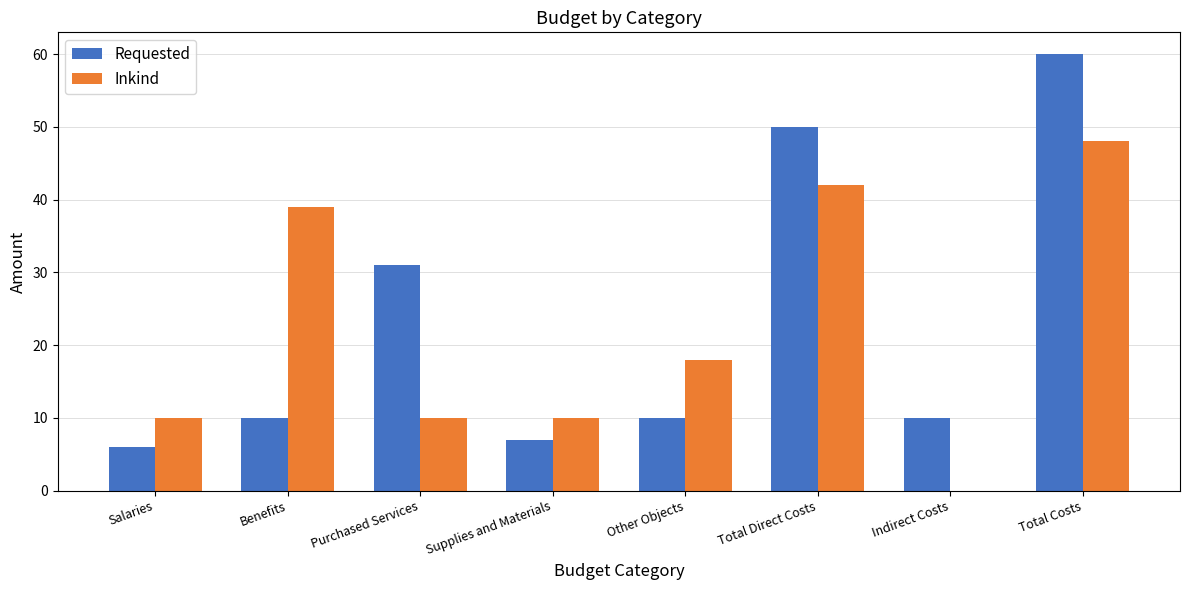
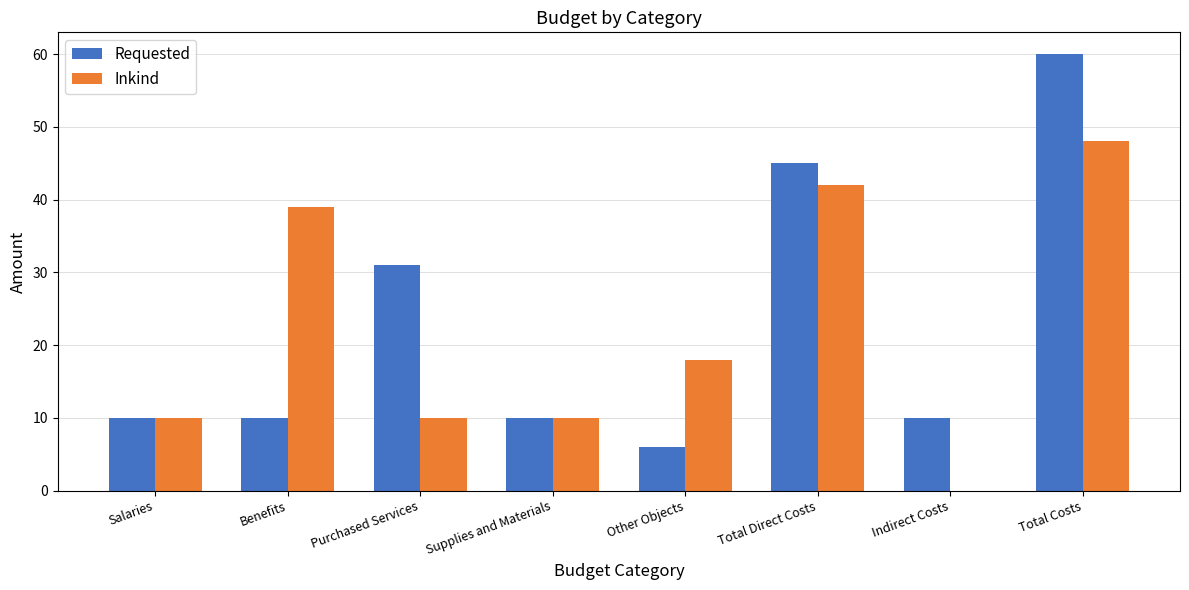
  {
    "Requested": {
-     "Salaries": 6,
+     "Salaries": 10,
      "Benefits": 10,
      "Purchased Services": 31,
-     "Supplies and Materials": 7,
-     "Other Objects": 10,
-     "Total Direct Costs": 50,
+     "Supplies and Materials": 10,
+     "Other Objects": 6,
+     "Total Direct Costs": 45,
      "Indirect Costs": 10,
      "Total Costs": 60
    },
    "Inkind": {
      "Salaries": 10,
      "Benefits": 39,
      "Purchased Services": 10,
      "Supplies and Materials": 10,
      "Other Objects": 18,
      "Total Direct Costs": 42,
      "Indirect Costs": 0,
      "Total Costs": 48
    }
  }
